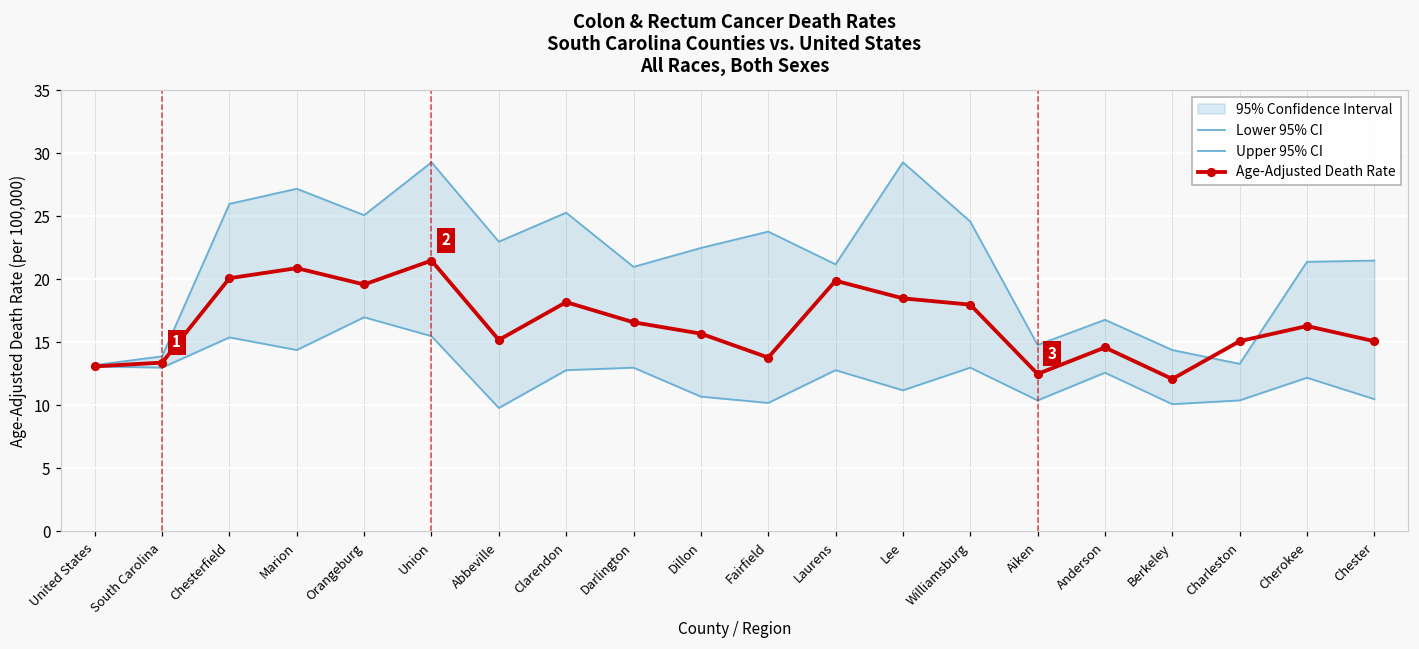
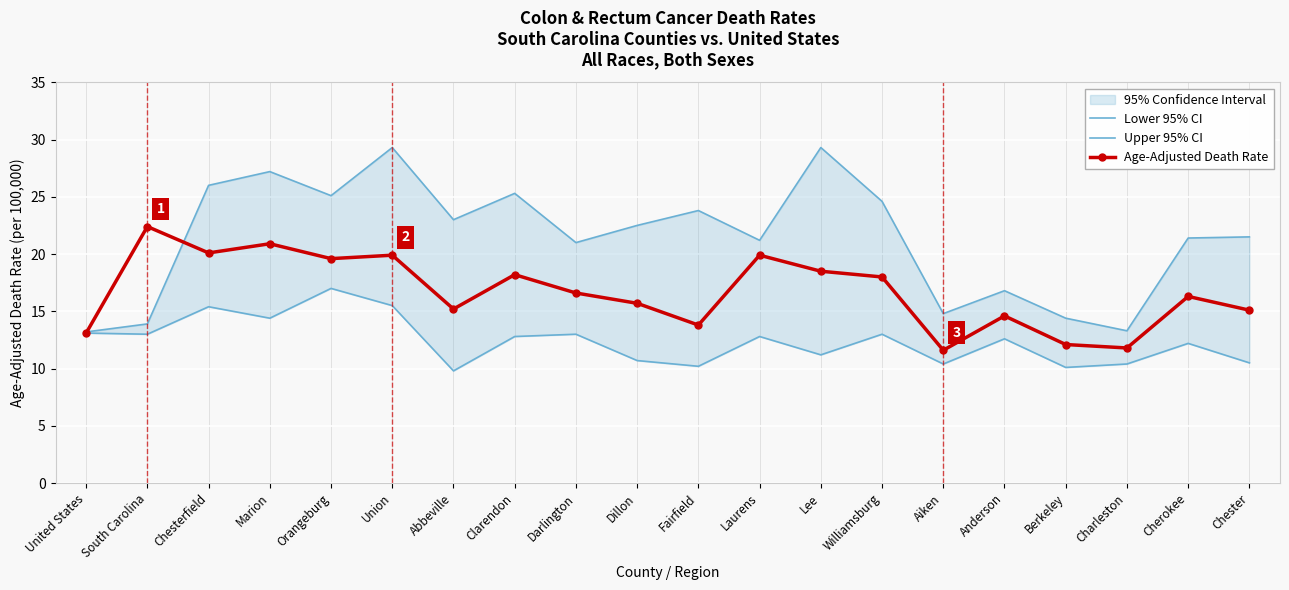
  {
    "Age-Adjusted Death Rate": {
-     "South Carolina": 13.4,
+     "South Carolina": 22.4,
      "Chesterfield": 20.1,
      "Marion": 20.9,
      "Orangeburg": 19.6,
-     "Union": 21.5,
+     "Union": 19.9,
      "Abbeville": 15.2,
      "Clarendon": 18.2,
      "Darlington": 16.6,
      "Dillon": 15.7,
      "Fairfield": 13.8,
      "Laurens": 19.9,
      "Lee": 18.5,
      "Williamsburg": 18.0,
-     "Aiken": 12.5,
+     "Aiken": 11.6,
      "Anderson": 14.6,
      "Berkeley": 12.1,
-     "Charleston": 15.1,
+     "Charleston": 11.8,
      "Cherokee": 16.3,
      "Chester": 15.1
    }
  }
